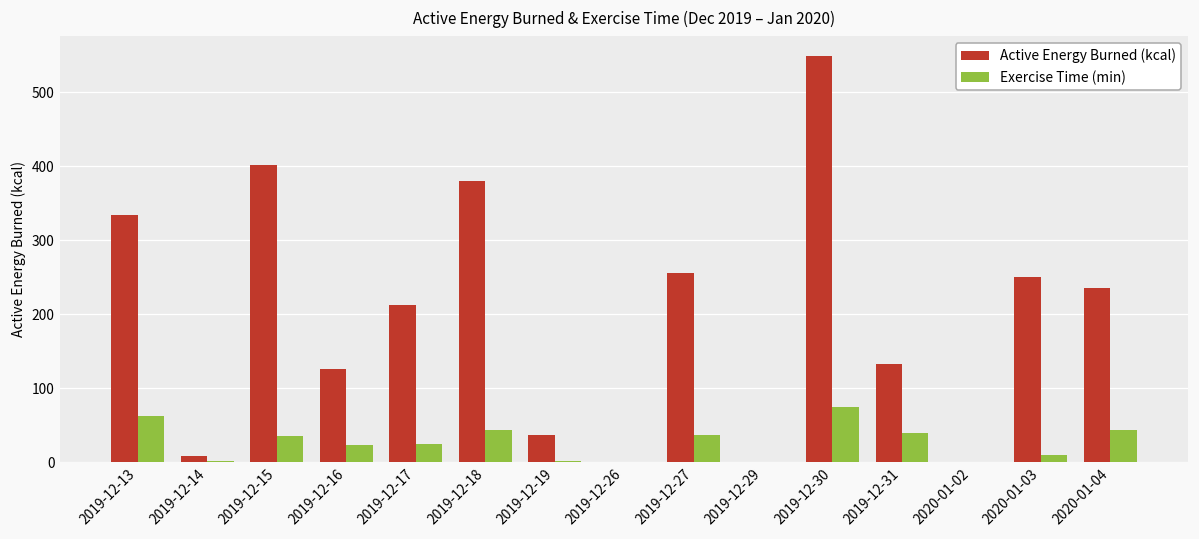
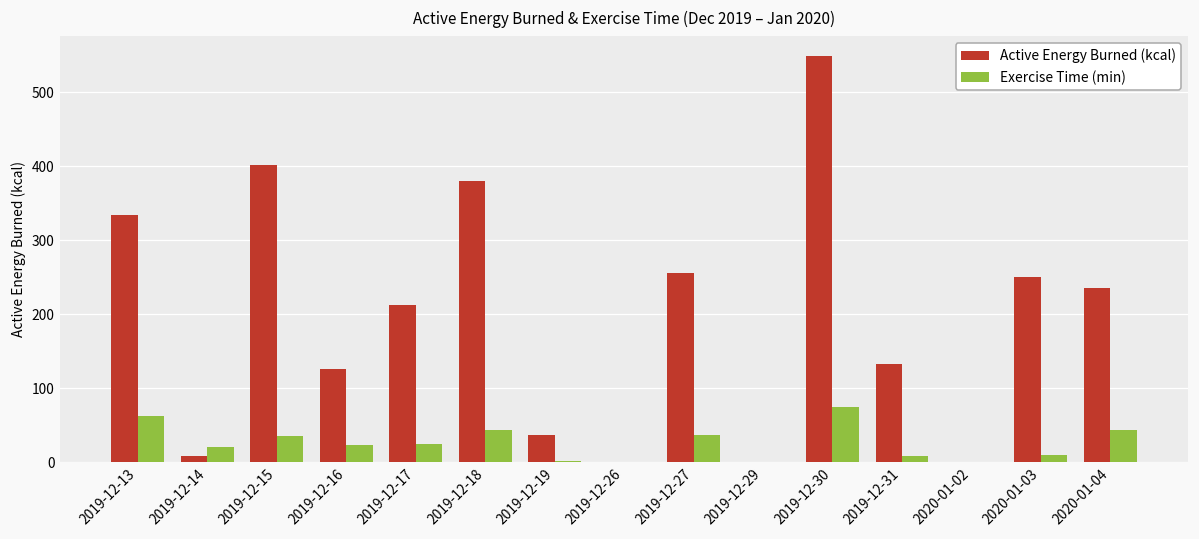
  {
    "Active Energy Burned (kcal)": {
      "2019-12-13": 330,
      "2019-12-14": 10,
      "2019-12-15": 400,
      "2019-12-16": 130,
      "2019-12-17": 210,
      "2019-12-18": 380,
      "2019-12-19": 40,
      "2019-12-26": 0,
      "2019-12-27": 260,
      "2019-12-29": 0,
      "2019-12-30": 550,
      "2019-12-31": 130,
      "2020-01-02": 0,
      "2020-01-03": 250,
      "2020-01-04": 240
    },
    "Exercise Time (min)": {
      "2019-12-13": 60,
-     "2019-12-14": 0,
+     "2019-12-14": 20,
      "2019-12-15": 40,
      "2019-12-16": 20,
      "2019-12-17": 30,
      "2019-12-18": 40,
      "2019-12-26": 0,
      "2019-12-27": 40,
      "2019-12-29": 0,
      "2019-12-30": 80,
-     "2019-12-31": 40,
+     "2019-12-31": 10,
      "2020-01-02": 0,
      "2020-01-03": 10,
      "2020-01-04": 40
    }
  }
